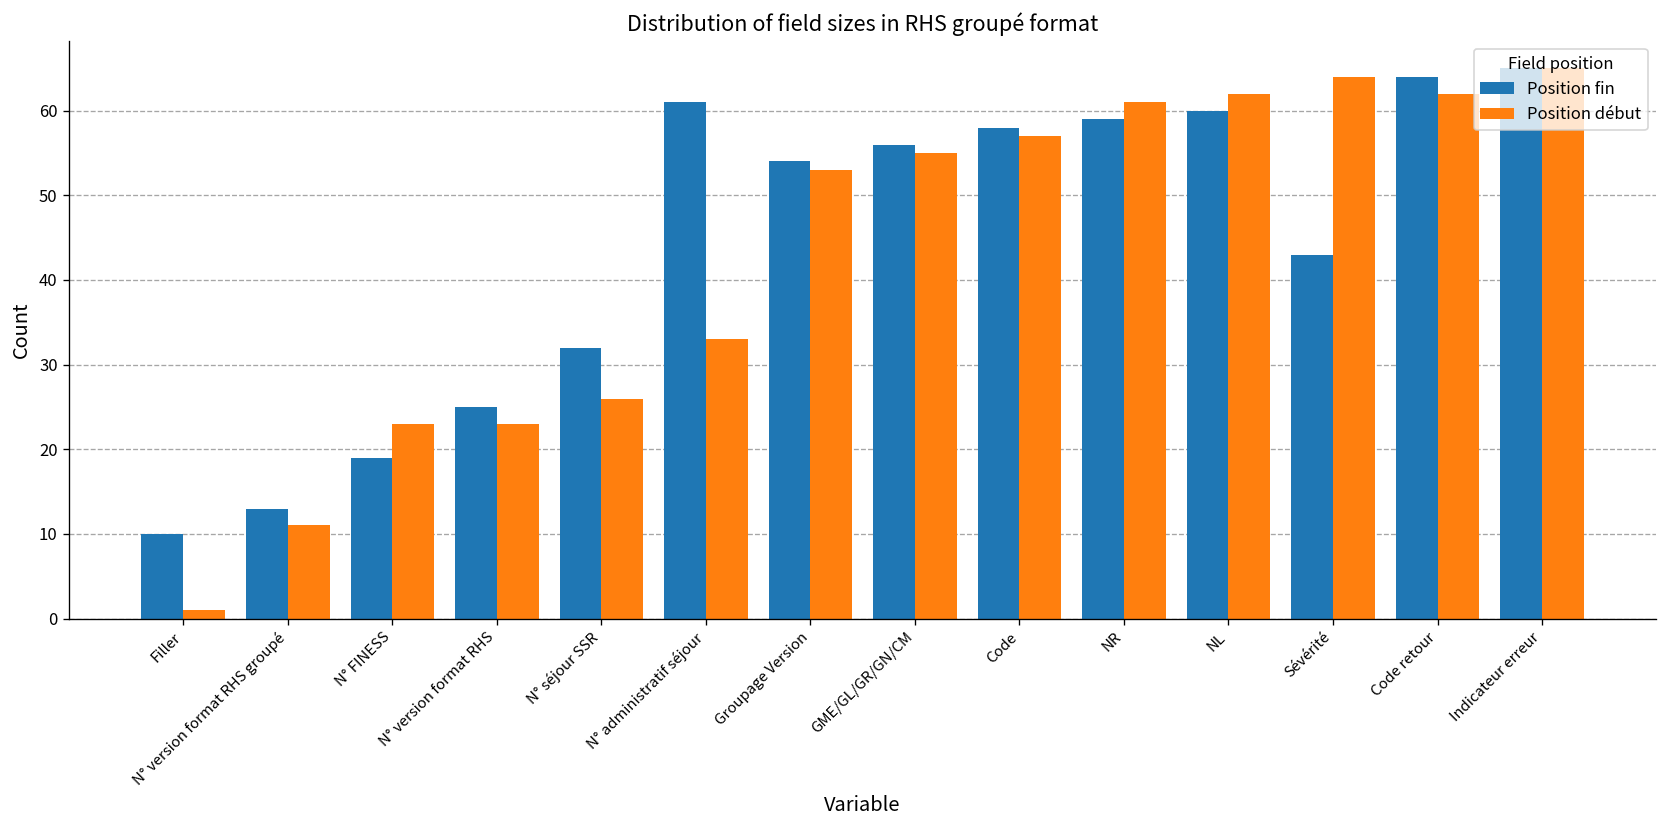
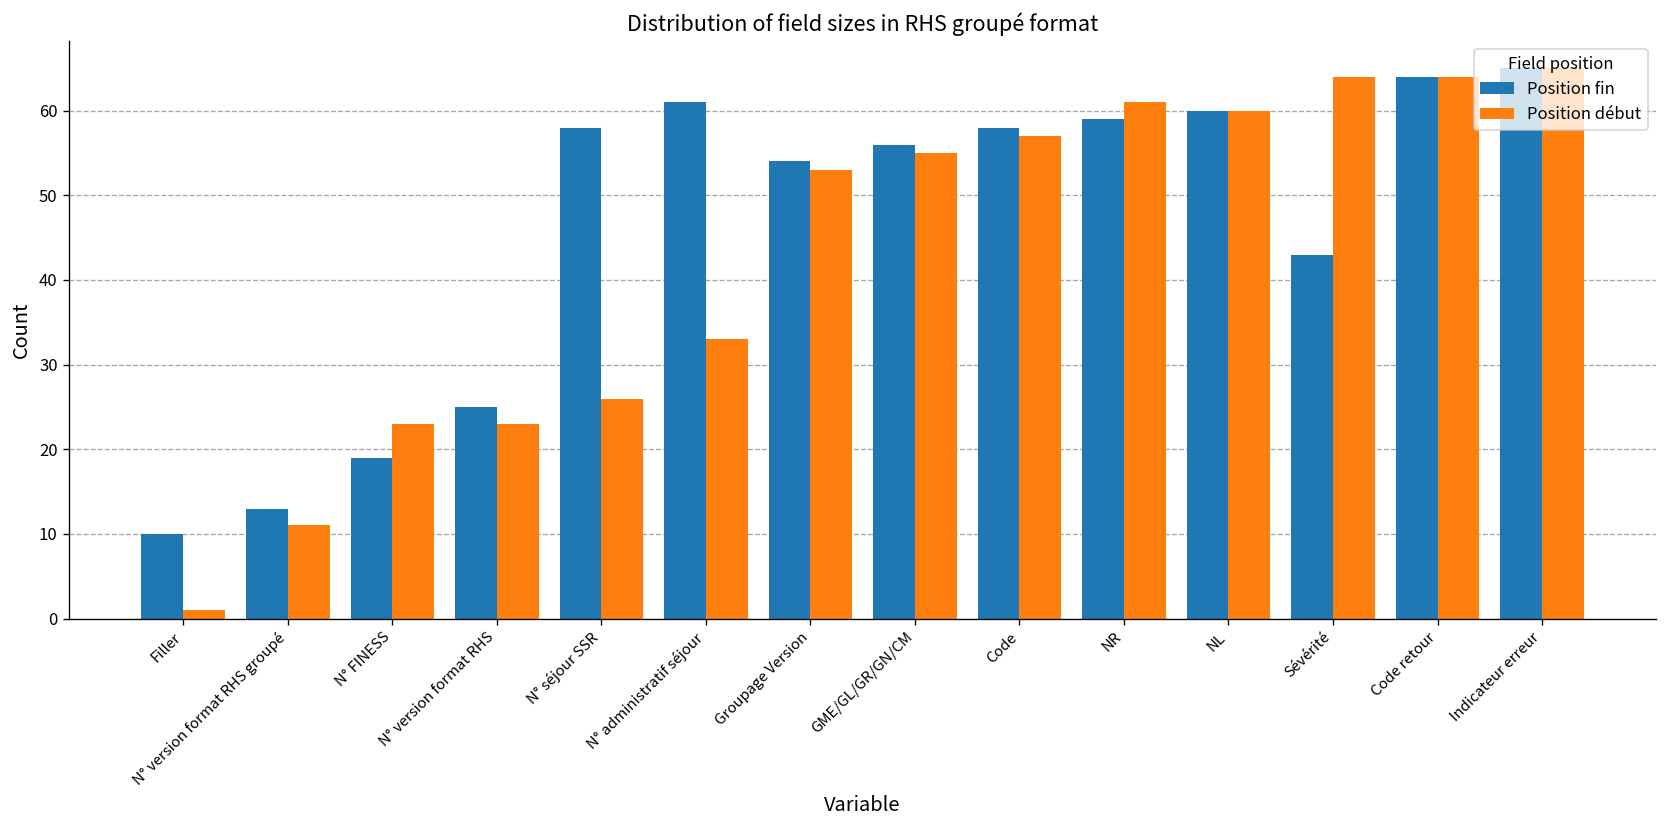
  {
    "Position fin": {
      "Filler": 10,
      "N° version format RHS groupé": 13,
      "N° FINESS": 19,
      "N° version format RHS": 25,
-     "N° séjour SSR": 32,
+     "N° séjour SSR": 58,
      "N° administratif séjour": 61,
      "Groupage Version": 54,
      "GME/GL/GR/GN/CM": 56,
      "Code": 58,
      "NR": 59,
      "NL": 60,
      "Sévérité": 43,
      "Code retour": 64
    },
    "Position début": {
      "Filler": 1,
      "N° version format RHS groupé": 11,
      "N° FINESS": 23,
      "N° version format RHS": 23,
      "N° séjour SSR": 26,
      "N° administratif séjour": 33,
      "Groupage Version": 53,
      "GME/GL/GR/GN/CM": 55,
      "Code": 57,
      "NR": 61,
-     "NL": 62,
+     "NL": 60,
      "Sévérité": 64,
-     "Code retour": 62
+     "Code retour": 64
    }
  }
